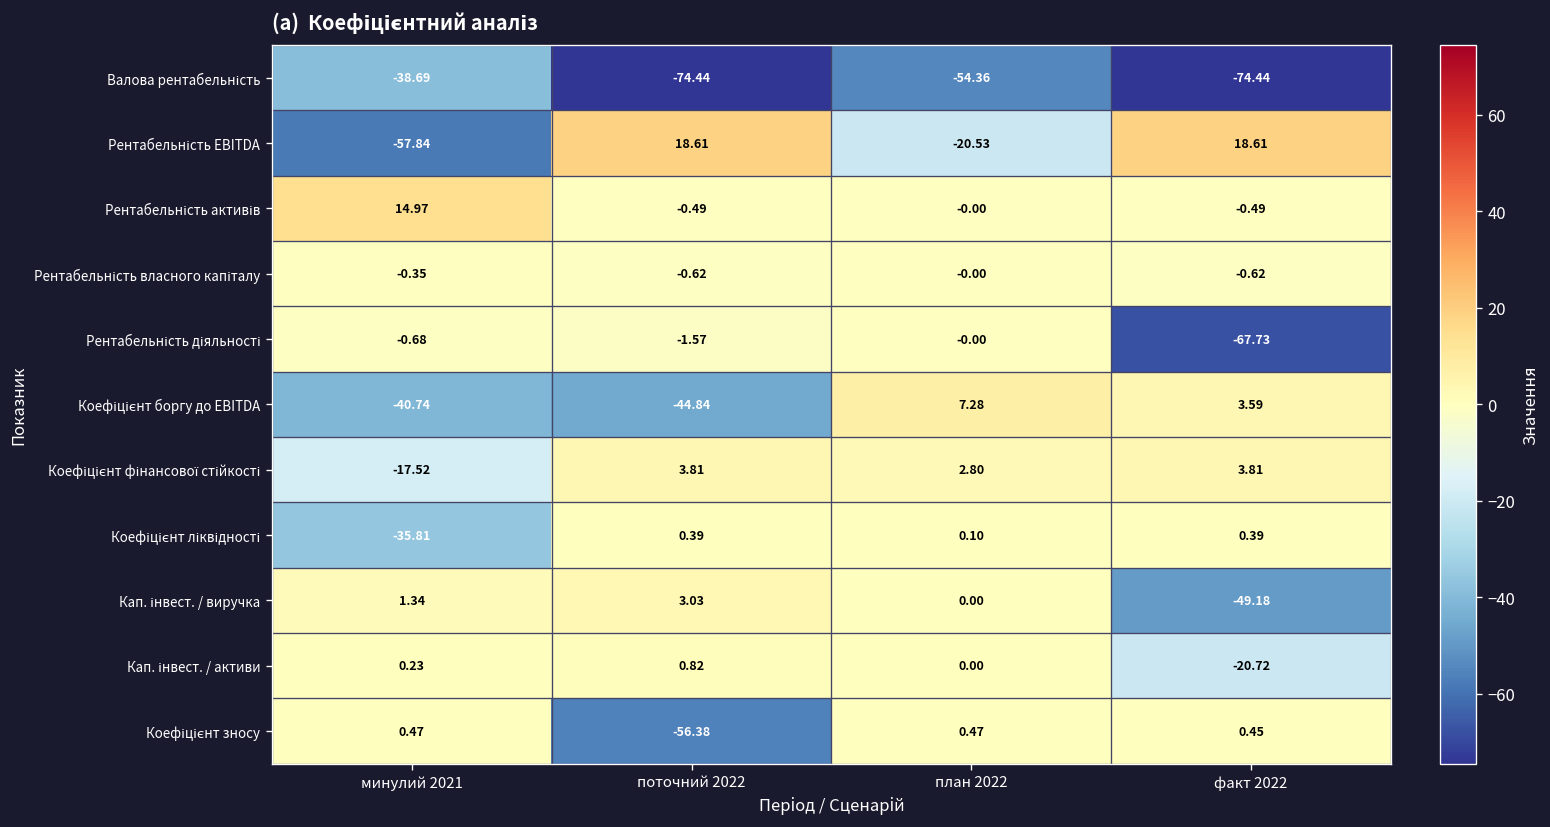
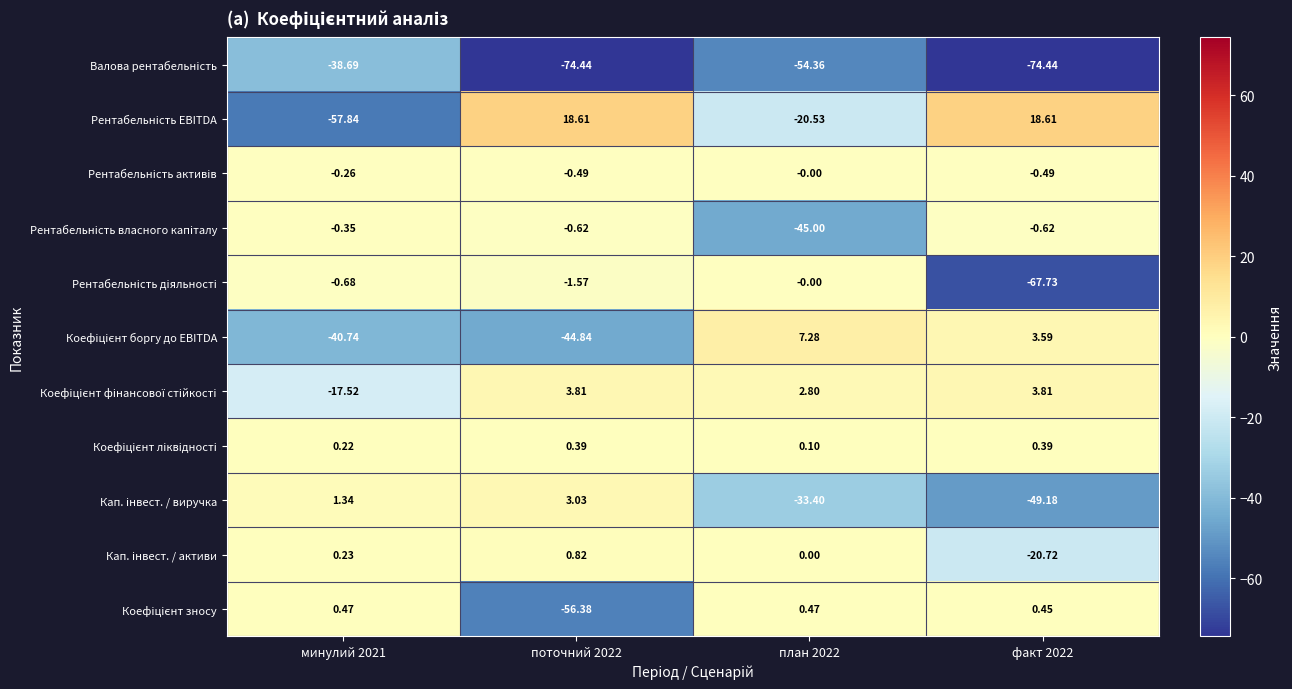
  {
    "Валова рентабельність": {
      "минулий 2021": -38.69,
      "поточний 2022": -74.44,
      "план 2022": -54.36,
      "факт 2022": -74.44
    },
    "Рентабельність EBITDA": {
      "минулий 2021": -57.84,
      "поточний 2022": 18.61,
      "план 2022": -20.53,
      "факт 2022": 18.61
    },
    "Рентабельність активів": {
-     "минулий 2021": 14.97,
+     "минулий 2021": -0.26,
      "поточний 2022": -0.49,
      "план 2022": -0.00,
      "факт 2022": -0.49
    },
    "Рентабельність власного капіталу": {
      "минулий 2021": -0.35,
      "поточний 2022": -0.62,
-     "план 2022": -0.00,
+     "план 2022": -45.00,
      "факт 2022": -0.62
    },
    "Рентабельність діяльності": {
      "минулий 2021": -0.68,
      "поточний 2022": -1.57,
      "план 2022": -0.00,
      "факт 2022": -67.73
    },
    "Коефіцієнт боргу до EBITDA": {
      "минулий 2021": -40.74,
      "поточний 2022": -44.84,
      "план 2022": 7.28,
      "факт 2022": 3.59
    },
    "Коефіцієнт фінансової стійкості": {
      "минулий 2021": -17.52,
      "поточний 2022": 3.81,
      "план 2022": 2.80,
      "факт 2022": 3.81
    },
    "Коефіцієнт ліквідності": {
-     "минулий 2021": -35.81,
+     "минулий 2021": 0.22,
      "поточний 2022": 0.39,
      "план 2022": 0.10,
      "факт 2022": 0.39
    },
    "Кап. інвест. / виручка": {
      "минулий 2021": 1.34,
      "поточний 2022": 3.03,
-     "план 2022": 0.00,
+     "план 2022": -33.40,
      "факт 2022": -49.18
    },
    "Кап. інвест. / активи": {
      "минулий 2021": 0.23,
      "поточний 2022": 0.82,
      "план 2022": 0.00,
      "факт 2022": -20.72
    },
    "Коефіцієнт зносу": {
      "минулий 2021": 0.47,
      "поточний 2022": -56.38,
      "план 2022": 0.47,
      "факт 2022": 0.45
    }
  }
